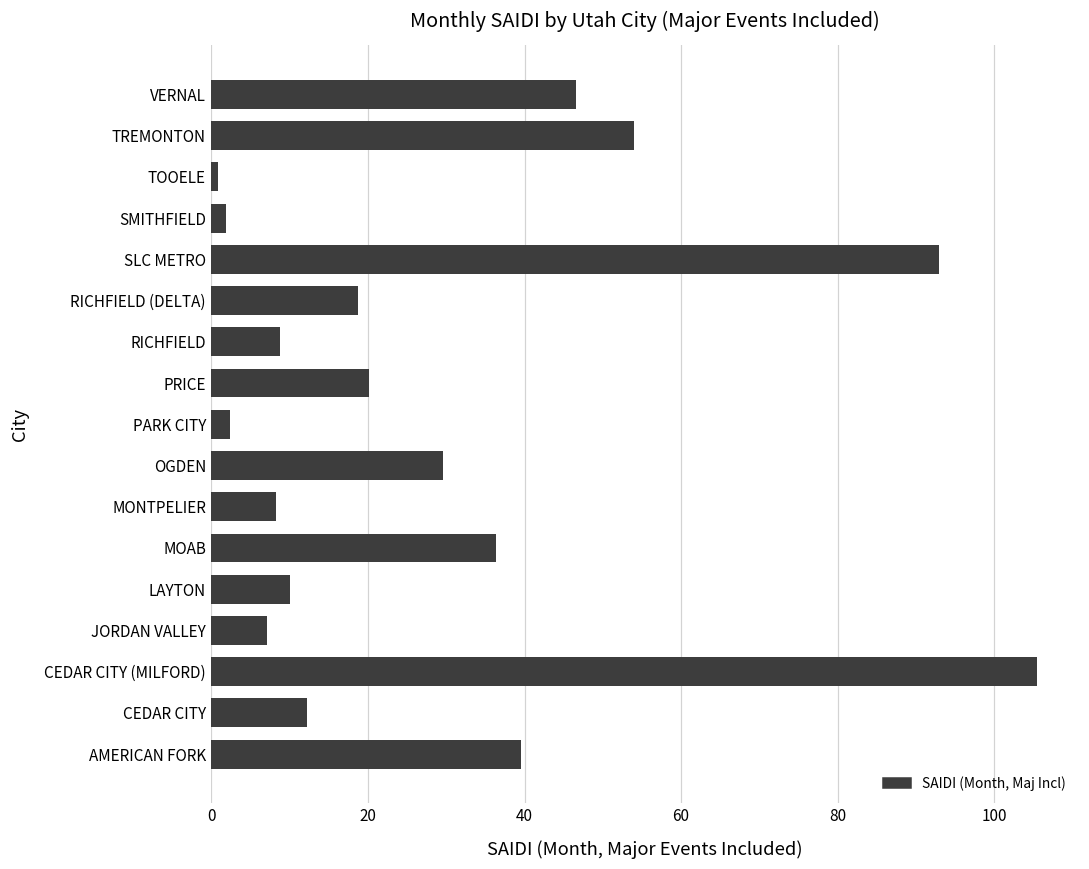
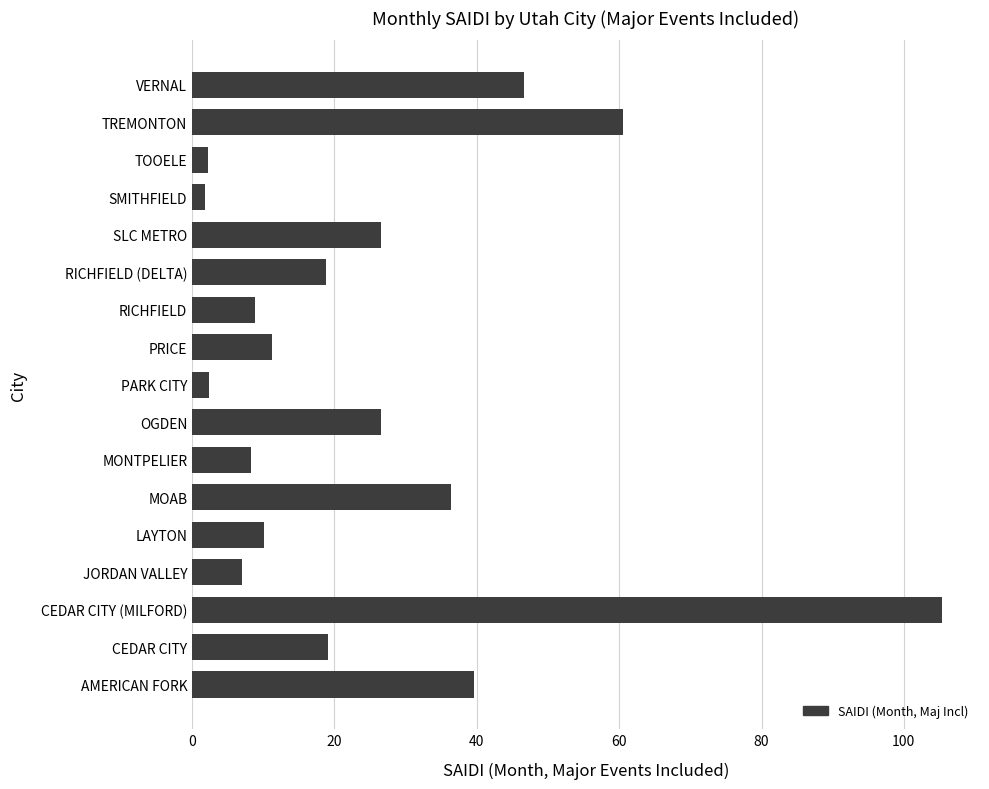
  {
    "VERNAL": 47,
-   "TREMONTON": 54,
-   "TOOELE": 1,
+   "TREMONTON": 61,
+   "TOOELE": 2,
    "SMITHFIELD": 2,
-   "SLC METRO": 93,
+   "SLC METRO": 27,
    "RICHFIELD (DELTA)": 19,
    "RICHFIELD": 9,
-   "PRICE": 20,
+   "PRICE": 11,
    "PARK CITY": 2,
-   "OGDEN": 30,
+   "OGDEN": 27,
    "MONTPELIER": 8,
    "MOAB": 36,
    "LAYTON": 10,
    "JORDAN VALLEY": 7,
    "CEDAR CITY (MILFORD)": 105,
-   "CEDAR CITY": 12,
+   "CEDAR CITY": 19,
    "AMERICAN FORK": 40
  }
